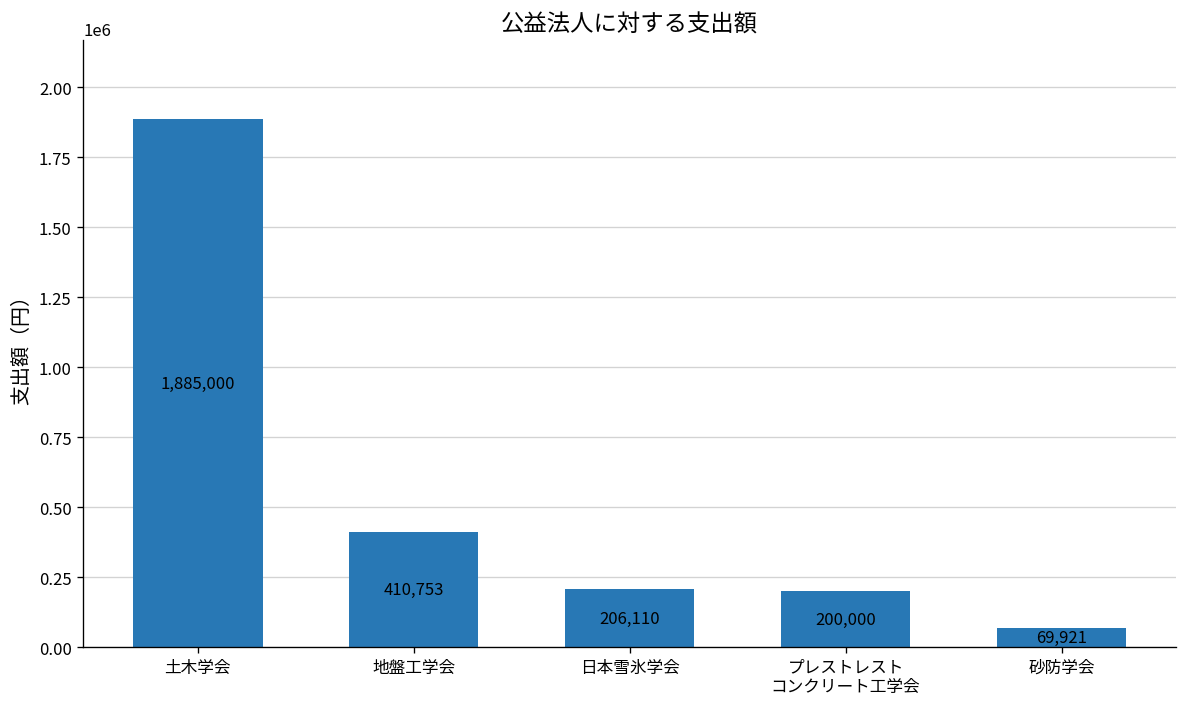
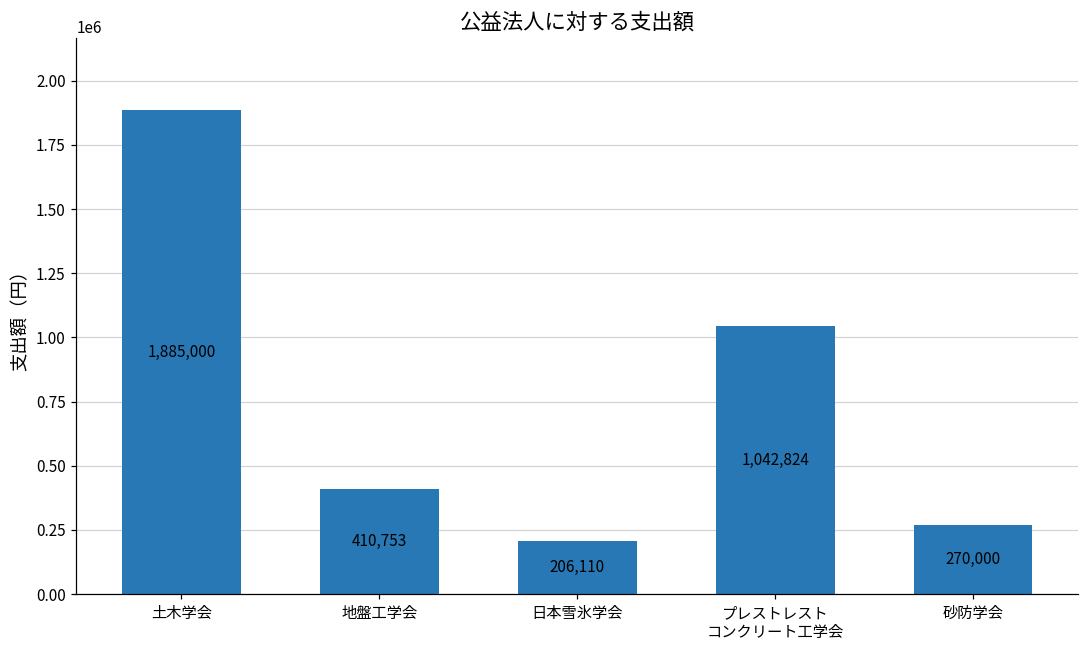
  {
    "土木学会": "1,885,000",
    "地盤工学会": "410,753",
    "日本雪氷学会": "206,110",
-   "プレストレスト コンクリート工学会": "200,000",
-   "砂防学会": "69,921"
+   "プレストレスト コンクリート工学会": "1,042,824",
+   "砂防学会": "270,000"
  }
